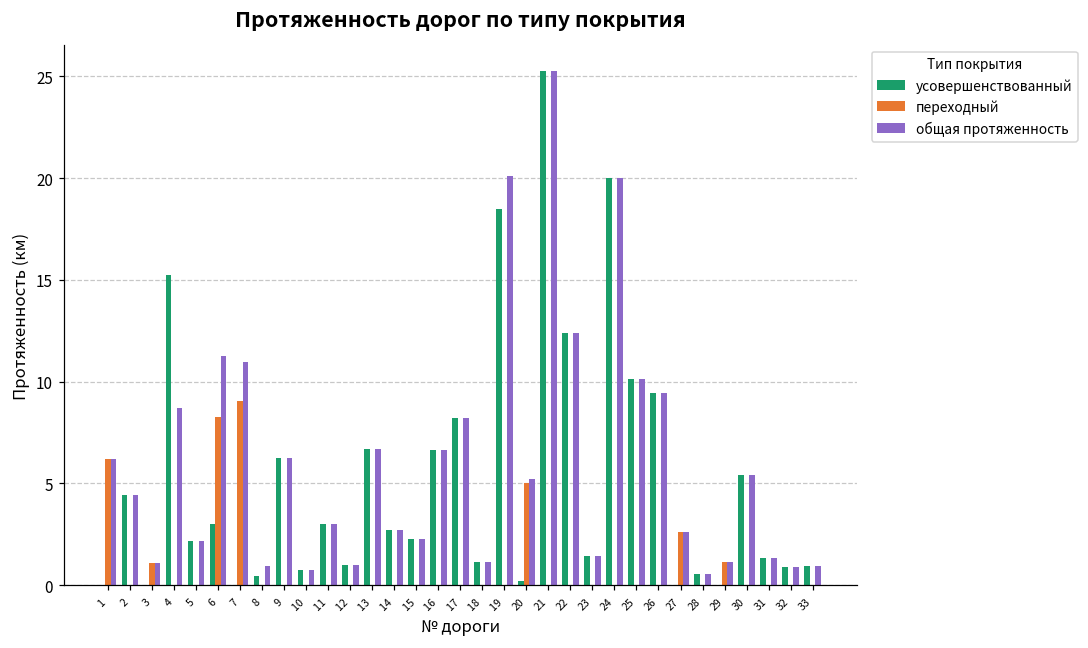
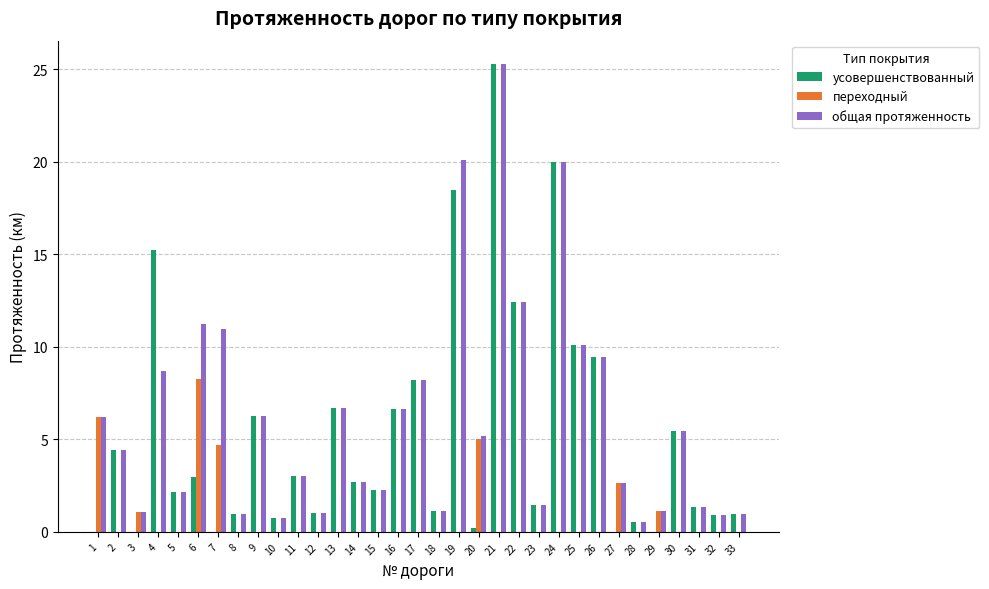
  {
    "усовершенствованный": {
      "1": 0.0,
      "2": 4.4,
      "3": 0.0,
      "4": 15.2,
      "5": 2.2,
      "6": 3.0,
      "7": 0.0,
-     "8": 0.4,
+     "8": 1.0,
      "9": 6.2,
      "10": 0.8,
      "11": 3.0,
      "12": 1.0,
      "13": 6.7,
      "14": 2.7,
      "15": 2.3,
      "16": 6.6,
      "17": 8.2,
      "18": 1.1,
      "19": 18.5,
      "20": 0.2,
      "21": 25.3,
      "22": 12.4,
      "23": 1.5,
      "24": 20.0,
      "25": 10.1,
      "26": 9.5,
      "27": 0.0,
      "28": 0.5,
      "29": 0.0,
      "30": 5.4,
      "31": 1.3,
      "32": 0.9,
      "33": 1.0
    },
    "переходный": {
      "1": 6.2,
      "2": 0.0,
      "3": 1.1,
      "4": 0.0,
      "5": 0.0,
      "6": 8.3,
-     "7": 9.0,
+     "7": 4.7,
      "8": 0.0,
      "9": 0.0,
      "10": 0.0,
      "11": 0.0,
      "12": 0.0,
      "13": 0.0,
      "14": 0.0,
      "15": 0.0,
      "16": 0.0,
      "17": 0.0,
      "18": 0.0,
      "19": 0.0,
      "20": 5.0,
      "21": 0.0,
      "22": 0.0,
      "23": 0.0,
      "24": 0.0,
      "25": 0.0,
      "26": 0.0,
      "27": 2.6,
      "28": 0.0,
      "29": 1.2,
      "30": 0.0,
      "31": 0.0,
      "32": 0.0,
      "33": 0.0
    },
    "общая протяженность": {
      "1": 6.2,
      "2": 4.4,
      "3": 1.1,
      "4": 8.7,
      "5": 2.2,
      "6": 11.2,
      "7": 10.9,
      "8": 1.0,
      "9": 6.2,
      "10": 0.8,
      "11": 3.0,
      "12": 1.0,
      "13": 6.7,
      "14": 2.7,
      "15": 2.3,
      "16": 6.6,
      "17": 8.2,
      "18": 1.1,
      "19": 20.1,
      "20": 5.2,
      "21": 25.3,
      "22": 12.4,
      "23": 1.5,
      "24": 20.0,
      "25": 10.1,
      "26": 9.5,
      "27": 2.6,
      "28": 0.5,
      "29": 1.2,
      "30": 5.4,
      "31": 1.3,
      "32": 0.9,
      "33": 1.0
    }
  }
